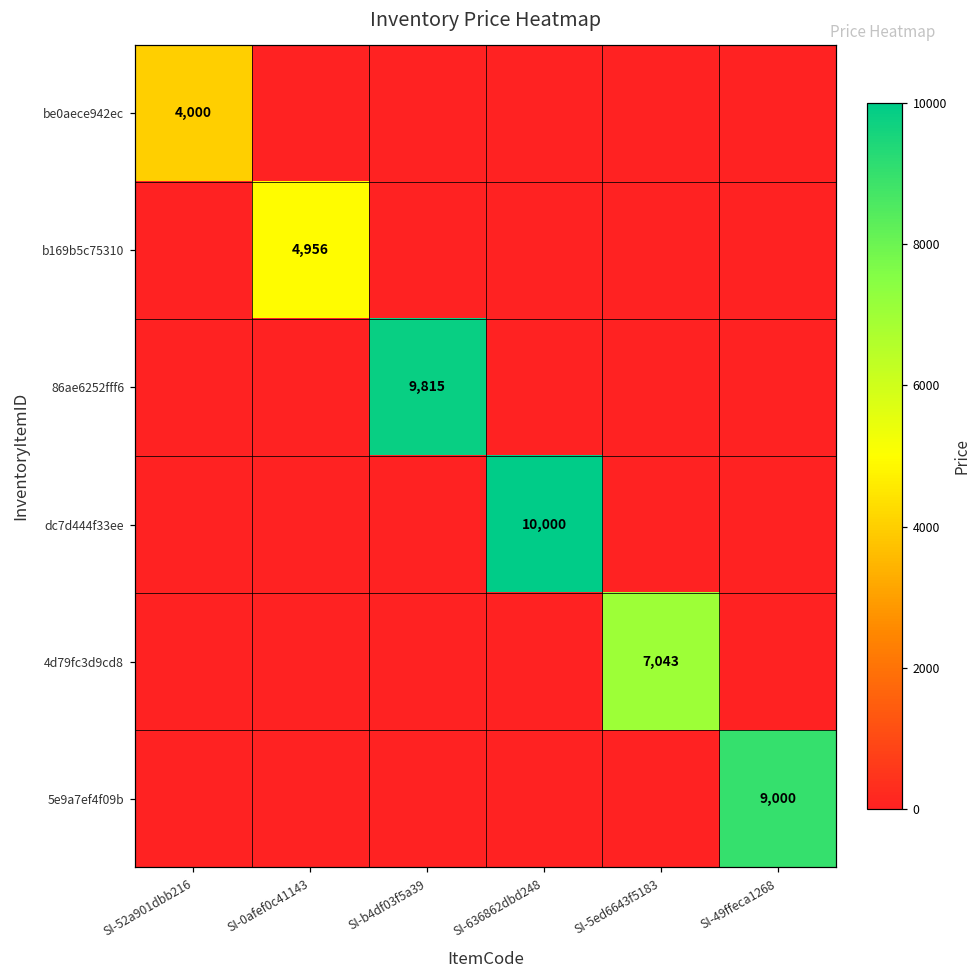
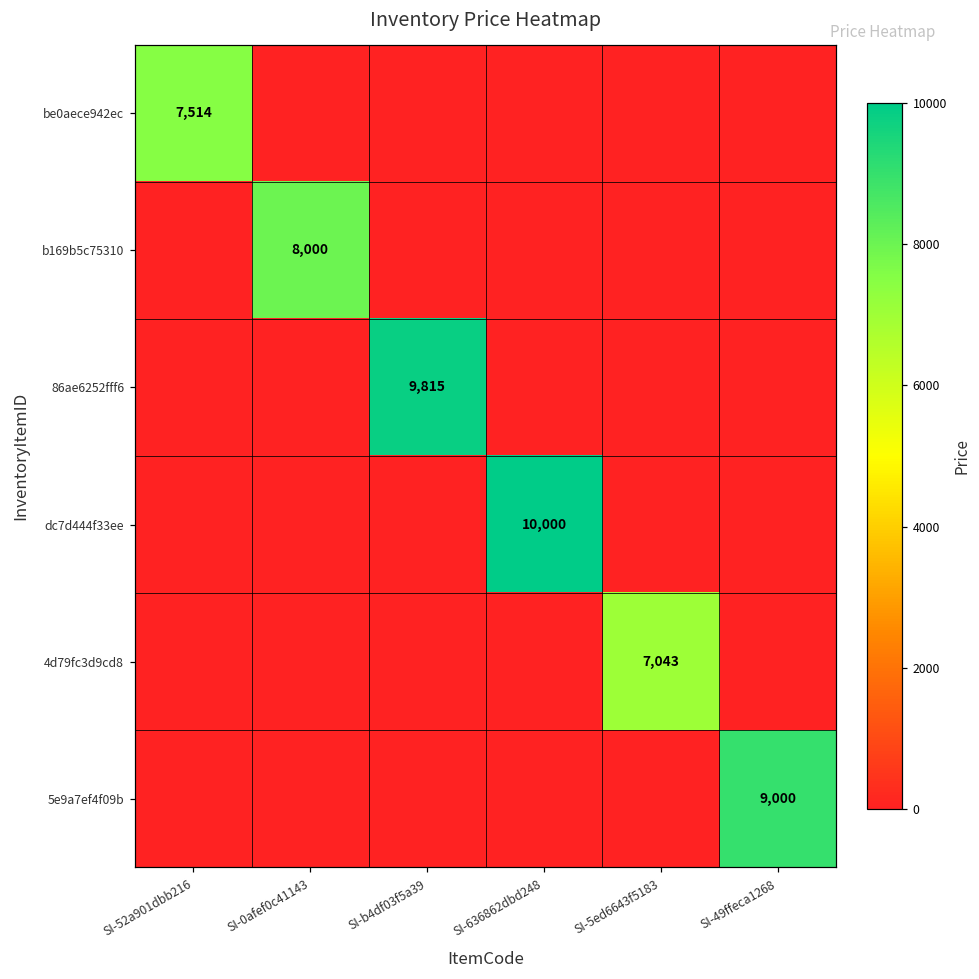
  {
    "be0aece942ec": {
-     "SI-52a901dbb216": "4,000"
+     "SI-52a901dbb216": "7,514"
    },
    "b169b5c75310": {
-     "SI-0afef0c41143": "4,956"
+     "SI-0afef0c41143": "8,000"
    },
    "86ae6252fff6": {
      "SI-b4df03f5a39": "9,815"
    },
    "dc7d444f33ee": {
      "SI-636862dbd248": "10,000"
    },
    "4d79fc3d9cd8": {
      "SI-5ed6643f5183": "7,043"
    },
    "5e9a7ef4f09b": {
      "SI-49ffeca1268": "9,000"
    }
  }
